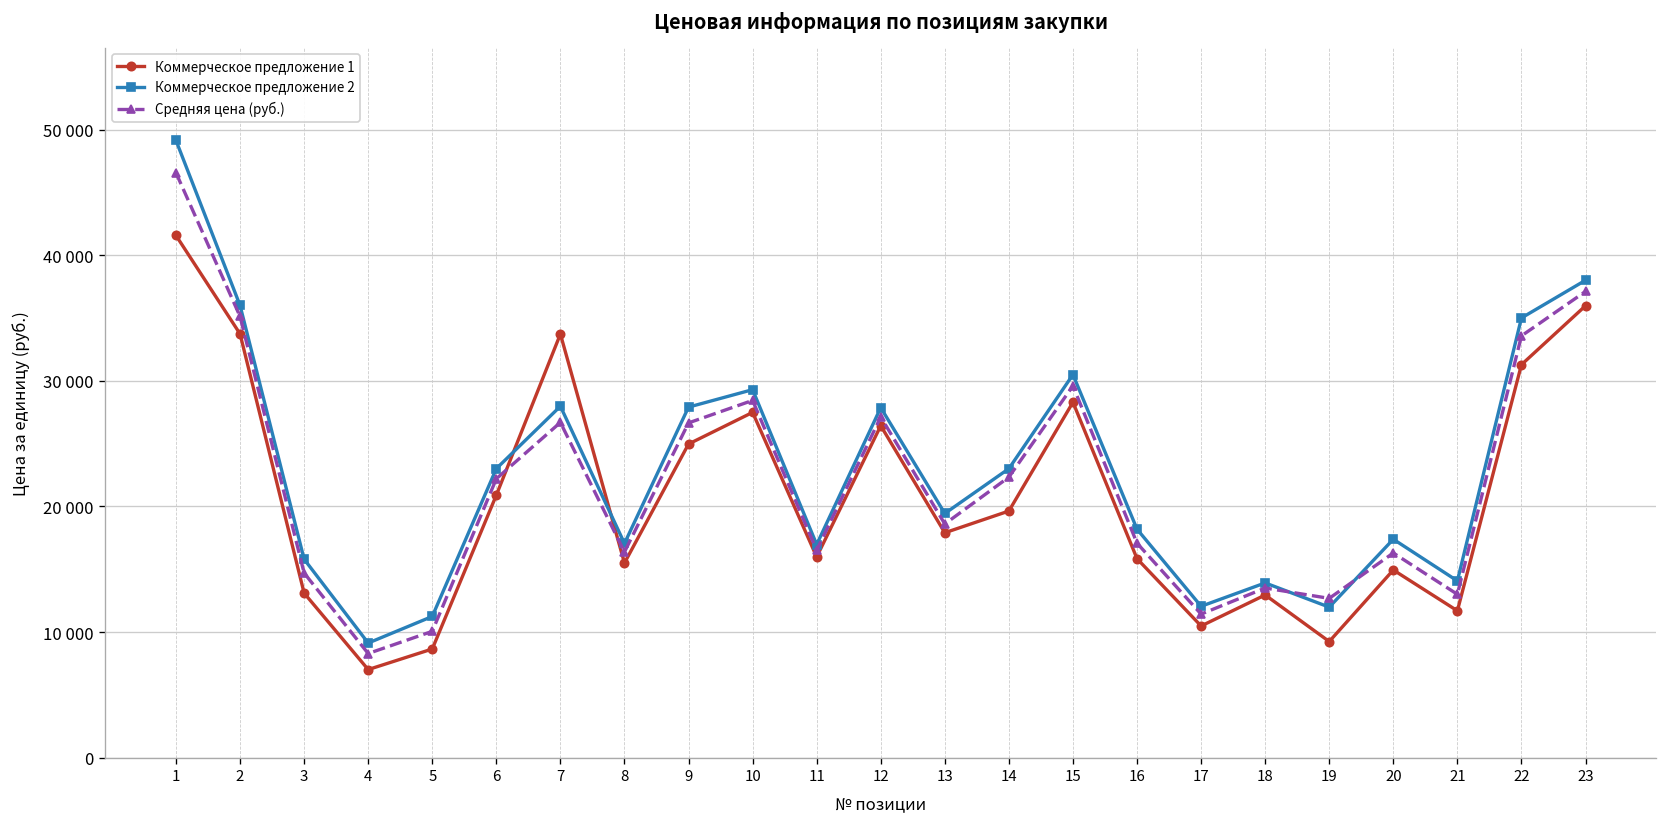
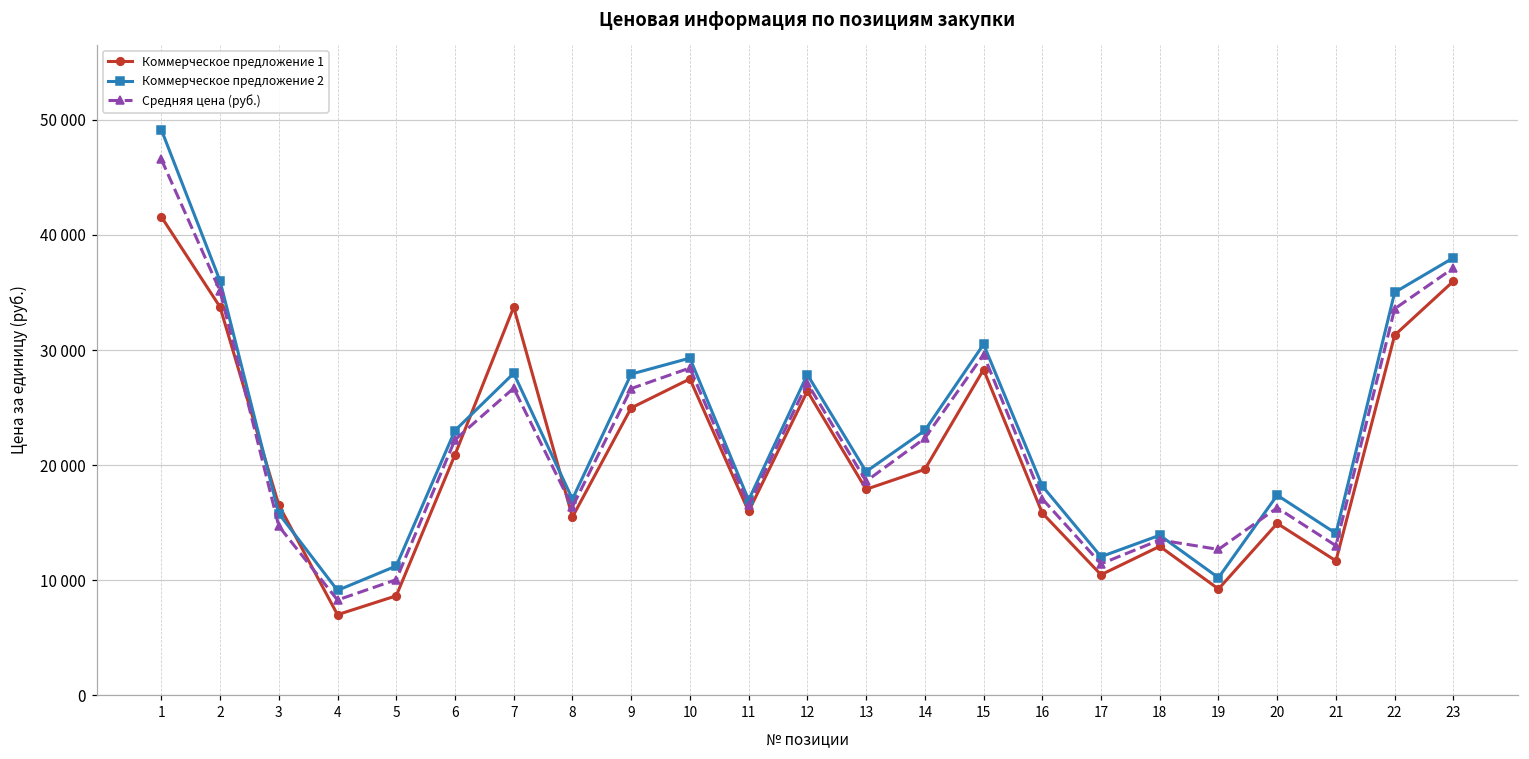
  {
    "Коммерческое предложение 1": {
      "1": 41600,
      "2": 33700,
-     "3": 13100,
+     "3": 16500,
      "4": 7000,
      "5": 8600,
      "6": 20900,
      "7": 33700,
      "8": 15500,
      "9": 25000,
      "10": 27500,
      "11": 16000,
      "12": 26400,
      "13": 17900,
      "14": 19600,
      "15": 28300,
      "16": 15800,
      "17": 10500,
      "18": 13000,
      "19": 9200,
      "20": 14900,
      "21": 11700,
      "22": 31300,
      "23": 36000
    },
    "Коммерческое предложение 2": {
      "1": 49200,
      "2": 36000,
      "3": 15800,
      "4": 9100,
      "5": 11200,
      "6": 23000,
      "7": 28000,
      "8": 17100,
      "9": 27900,
      "10": 29300,
      "11": 17000,
      "12": 27900,
      "13": 19400,
      "14": 23000,
      "15": 30500,
      "16": 18200,
      "17": 12100,
      "18": 13900,
-     "19": 12000,
+     "19": 10200,
      "20": 17400,
      "21": 14100,
      "22": 35000,
      "23": 38000
    },
    "Средняя цена (руб.)": {
      "1": 46600,
      "2": 35100,
      "3": 14700,
      "4": 8300,
      "5": 10100,
      "6": 22200,
      "7": 26700,
      "8": 16400,
      "9": 26700,
      "10": 28400,
      "11": 16500,
      "12": 27100,
      "13": 18600,
      "14": 22300,
      "15": 29600,
      "16": 17100,
      "17": 11400,
      "18": 13500,
      "19": 12700,
      "20": 16300,
      "21": 13000,
      "22": 33600,
      "23": 37100
    }
  }
